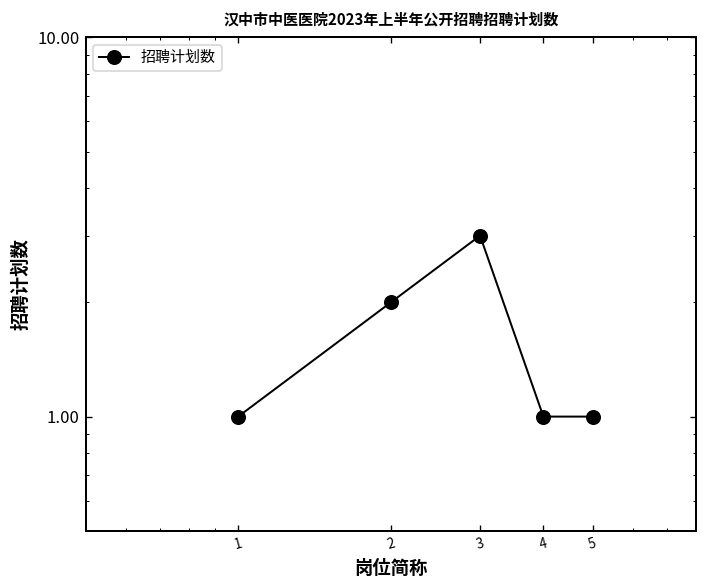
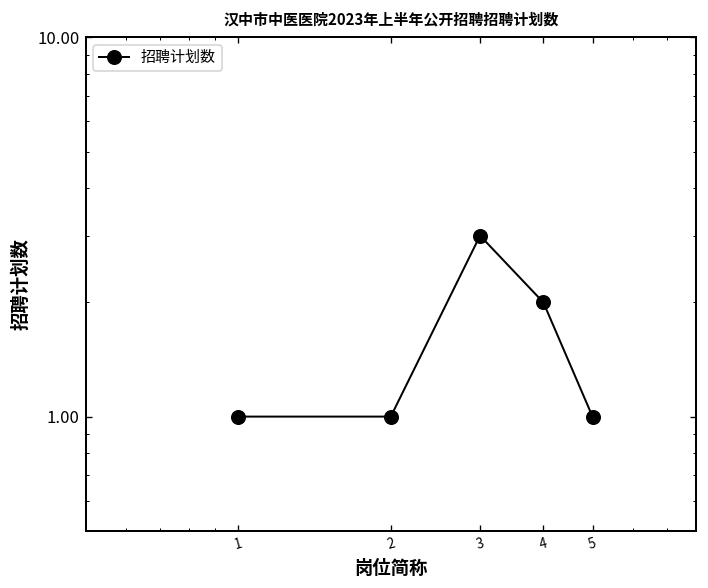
  {
    "1": 1,
-   "2": 2,
+   "2": 1,
    "3": 3,
-   "4": 1,
+   "4": 2,
    "5": 1
  }
